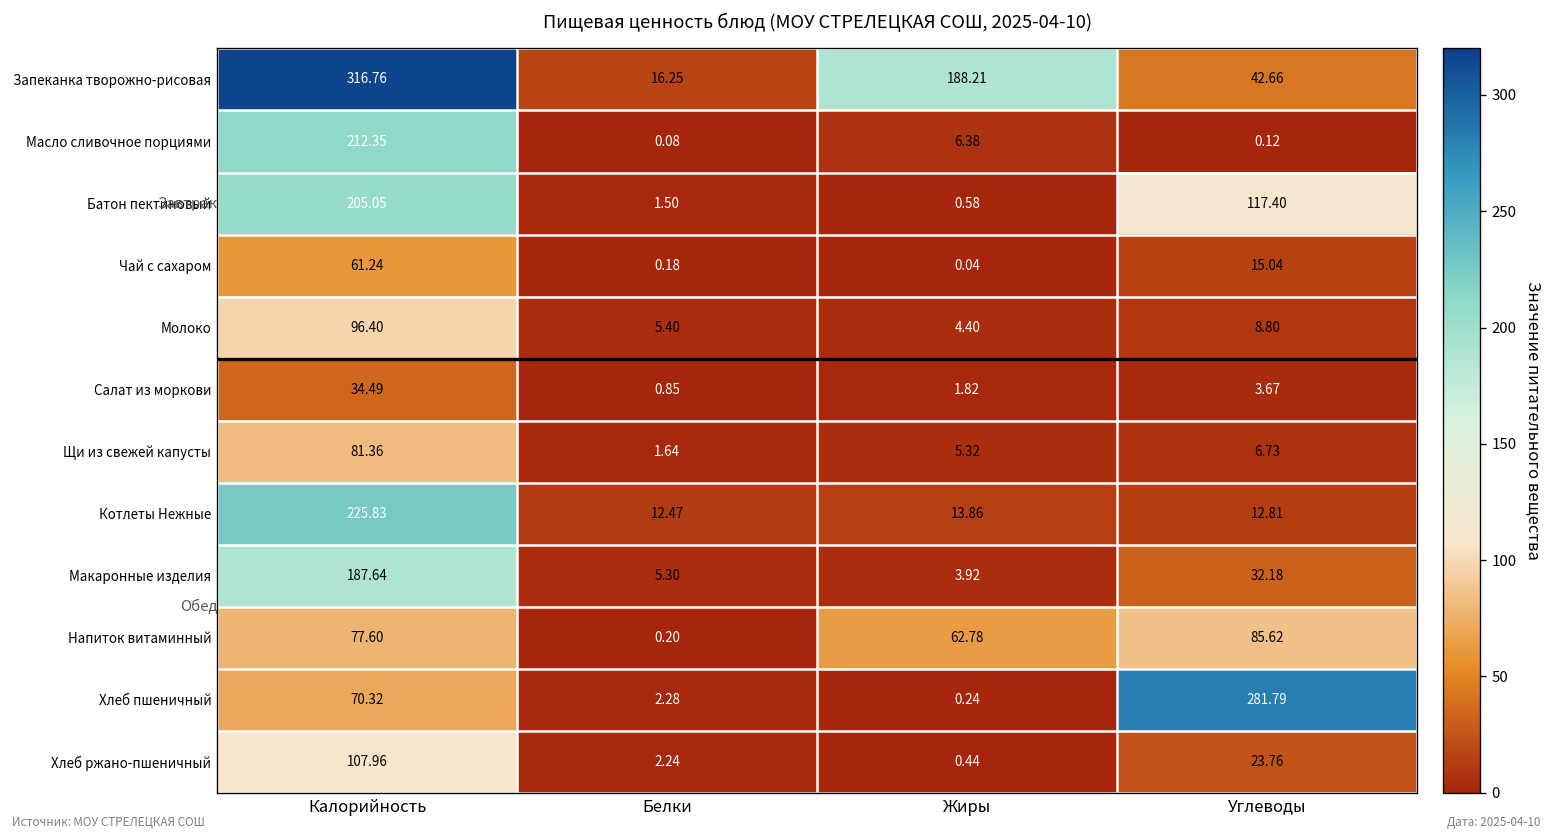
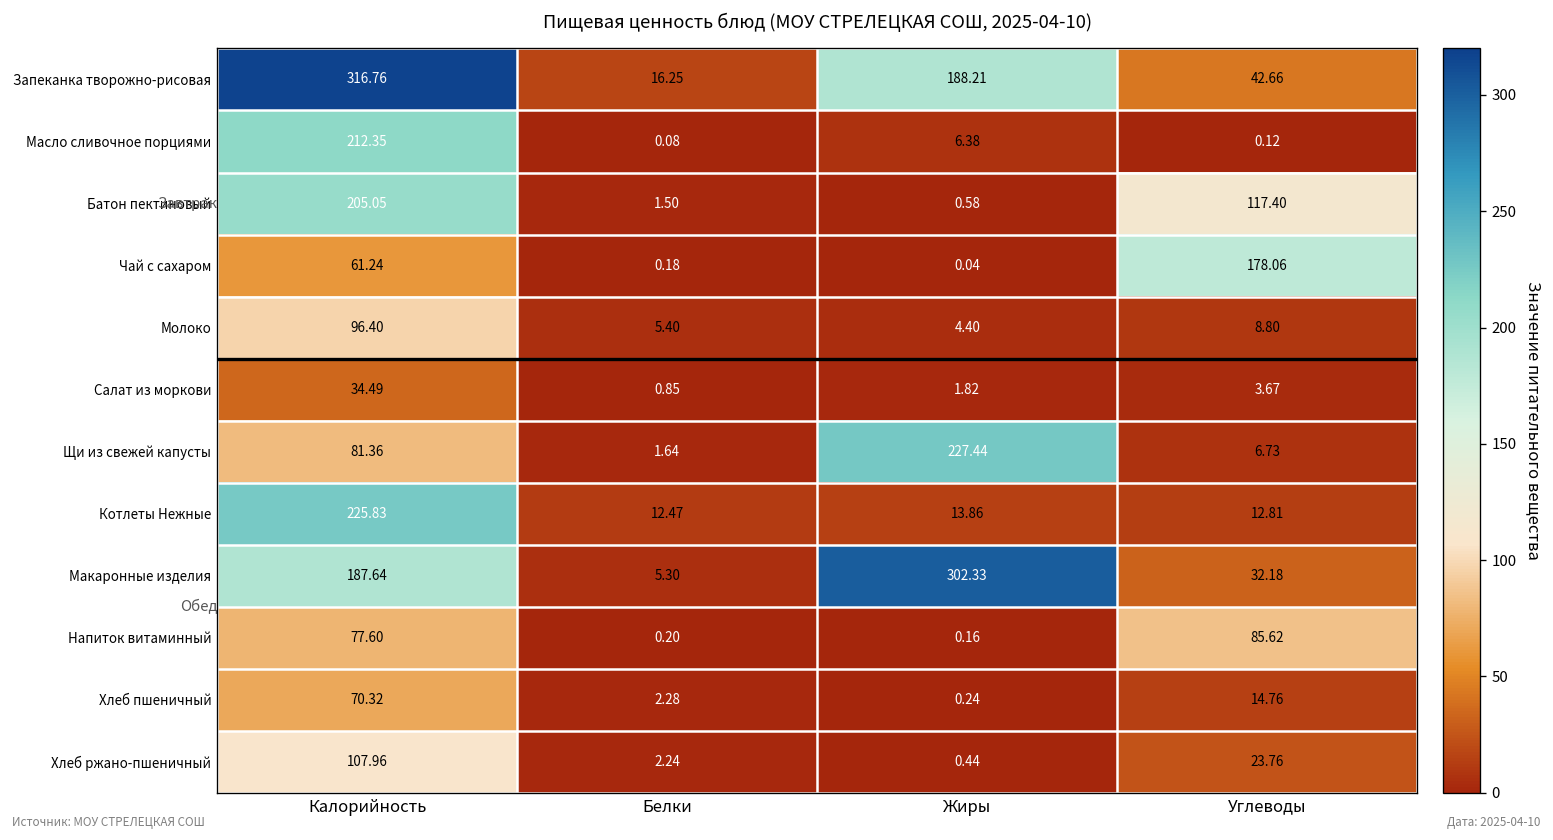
  {
    "Запеканка творожно-рисовая": {
      "Калорийность": 316.76,
      "Белки": 16.25,
      "Жиры": 188.21,
      "Углеводы": 42.66
    },
    "Масло сливочное порциями": {
      "Калорийность": 212.35,
      "Белки": 0.08,
      "Жиры": 6.38,
      "Углеводы": 0.12
    },
    "Батон пектиновый": {
      "Калорийность": 205.05,
      "Белки": 1.50,
      "Жиры": 0.58,
      "Углеводы": 117.40
    },
    "Чай с сахаром": {
      "Калорийность": 61.24,
      "Белки": 0.18,
      "Жиры": 0.04,
-     "Углеводы": 15.04
+     "Углеводы": 178.06
    },
    "Молоко": {
      "Калорийность": 96.40,
      "Белки": 5.40,
      "Жиры": 4.40,
      "Углеводы": 8.80
    },
    "Салат из моркови": {
      "Калорийность": 34.49,
      "Белки": 0.85,
      "Жиры": 1.82,
      "Углеводы": 3.67
    },
    "Щи из свежей капусты": {
      "Калорийность": 81.36,
      "Белки": 1.64,
-     "Жиры": 5.32,
+     "Жиры": 227.44,
      "Углеводы": 6.73
    },
    "Котлеты Нежные": {
      "Калорийность": 225.83,
      "Белки": 12.47,
      "Жиры": 13.86,
      "Углеводы": 12.81
    },
    "Макаронные изделия": {
      "Калорийность": 187.64,
      "Белки": 5.30,
-     "Жиры": 3.92,
+     "Жиры": 302.33,
      "Углеводы": 32.18
    },
    "Напиток витаминный": {
      "Калорийность": 77.60,
      "Белки": 0.20,
-     "Жиры": 62.78,
+     "Жиры": 0.16,
      "Углеводы": 85.62
    },
    "Хлеб пшеничный": {
      "Калорийность": 70.32,
      "Белки": 2.28,
      "Жиры": 0.24,
-     "Углеводы": 281.79
+     "Углеводы": 14.76
    },
    "Хлеб ржано-пшеничный": {
      "Калорийность": 107.96,
      "Белки": 2.24,
      "Жиры": 0.44,
      "Углеводы": 23.76
    }
  }
